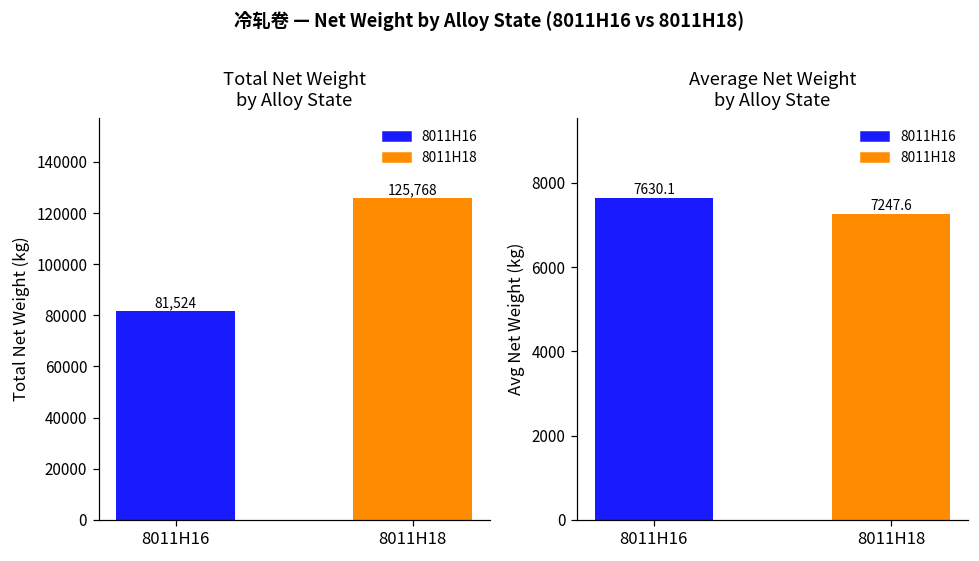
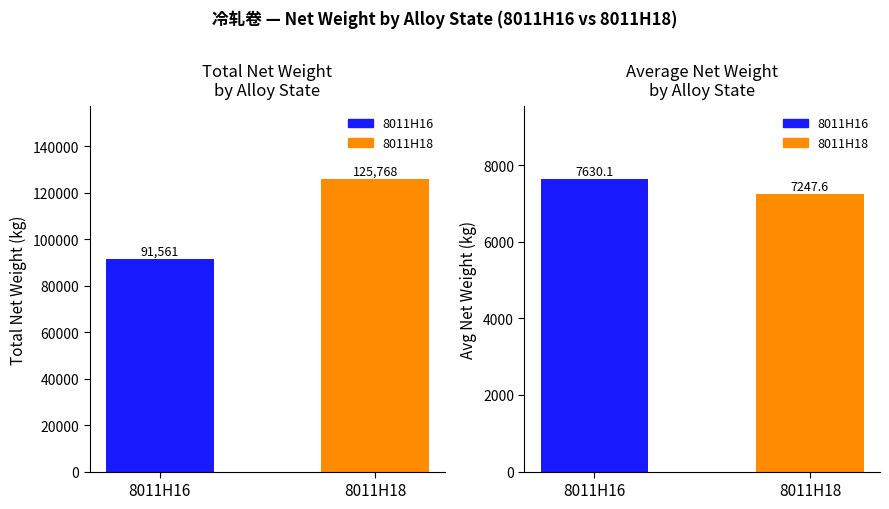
  {
    "Total Net Weight by Alloy State": {
-     "8011H16": "81,524",
+     "8011H16": "91,561",
      "8011H18": "125,768"
    },
    "Average Net Weight by Alloy State": {
      "8011H16": "7630.1",
      "8011H18": "7247.6"
    }
  }
